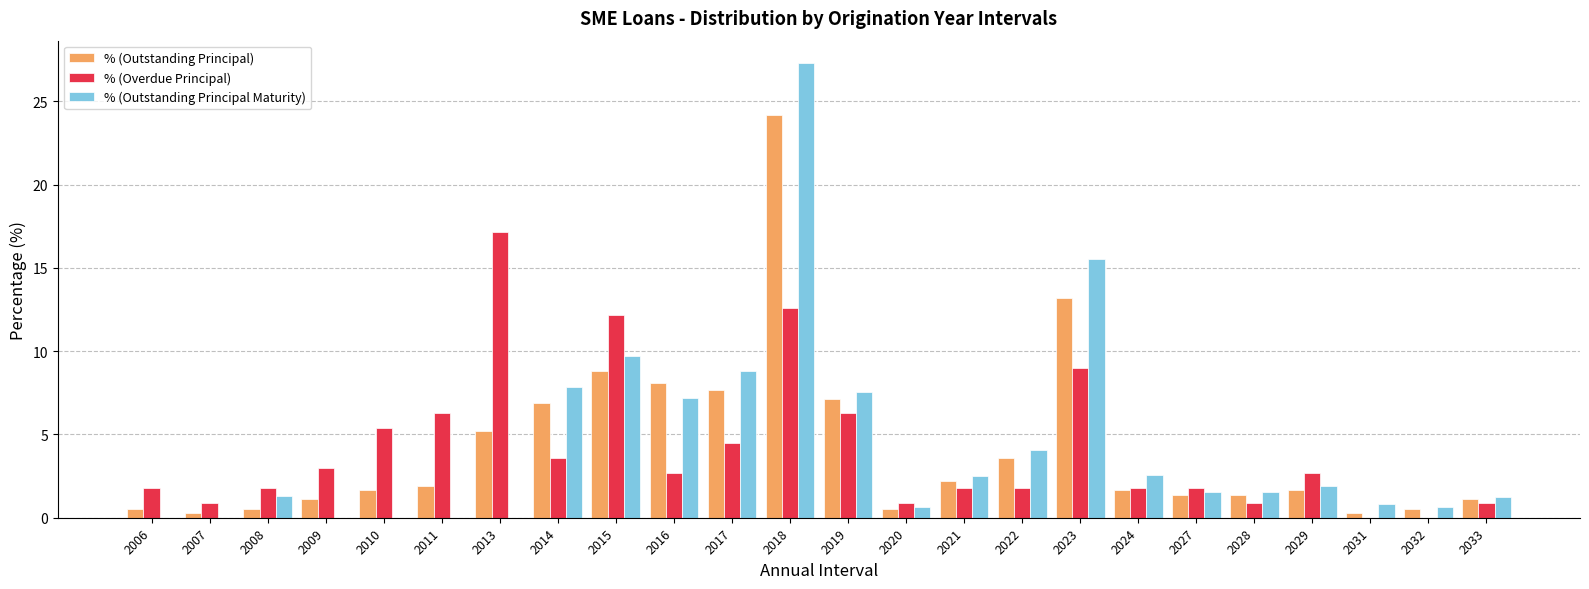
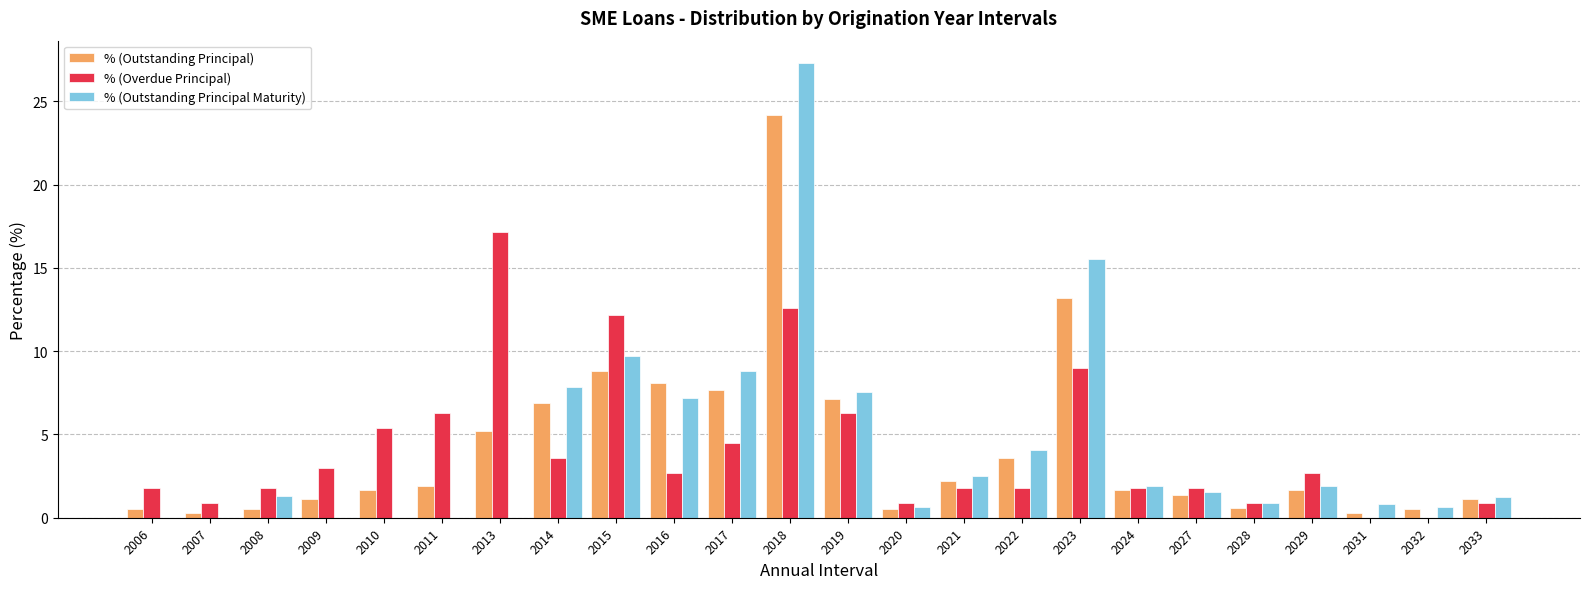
  {
    "% (Outstanding Principal)": {
      "2006": 0.6,
      "2007": 0.3,
      "2008": 0.6,
      "2009": 1.1,
      "2010": 1.7,
      "2011": 1.9,
      "2013": 5.2,
      "2014": 6.9,
      "2015": 8.8,
      "2016": 8.1,
      "2017": 7.7,
      "2018": 24.2,
      "2019": 7.1,
      "2020": 0.6,
      "2021": 2.2,
      "2022": 3.6,
      "2023": 13.2,
      "2024": 1.7,
      "2027": 1.4,
-     "2028": 1.4,
+     "2028": 0.6,
      "2029": 1.7,
      "2031": 0.3,
      "2032": 0.6,
      "2033": 1.1
    },
    "% (Overdue Principal)": {
      "2006": 1.8,
      "2007": 0.9,
      "2008": 1.8,
      "2009": 3.0,
      "2010": 5.4,
      "2011": 6.3,
      "2013": 17.1,
      "2014": 3.6,
      "2015": 12.1,
      "2016": 2.7,
      "2017": 4.5,
      "2018": 12.6,
      "2019": 6.3,
      "2020": 0.9,
      "2021": 1.8,
      "2022": 1.8,
      "2023": 9.0,
      "2024": 1.8,
      "2027": 1.8,
      "2028": 0.9,
      "2029": 2.7,
      "2031": 0.0,
      "2032": 0.0,
      "2033": 0.9
    },
    "% (Outstanding Principal Maturity)": {
      "2006": 0.0,
      "2007": 0.0,
      "2008": 1.3,
      "2009": 0.0,
      "2010": 0.0,
      "2011": 0.0,
      "2013": 0.0,
      "2014": 7.8,
      "2015": 9.7,
      "2016": 7.2,
      "2017": 8.8,
      "2018": 27.3,
      "2019": 7.5,
      "2020": 0.6,
      "2021": 2.5,
      "2022": 4.1,
      "2023": 15.5,
-     "2024": 2.6,
+     "2024": 1.9,
      "2027": 1.6,
-     "2028": 1.6,
+     "2028": 0.9,
      "2029": 1.9,
      "2031": 0.9,
      "2032": 0.6,
      "2033": 1.3
    }
  }
